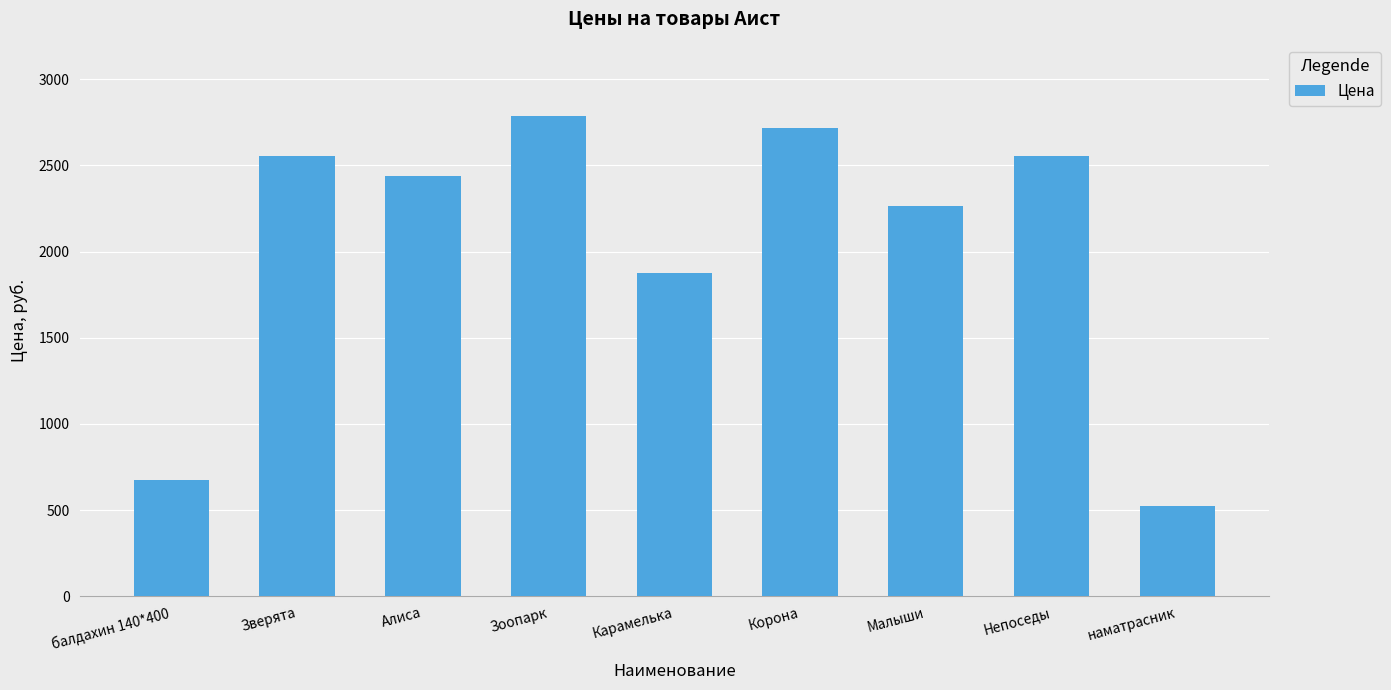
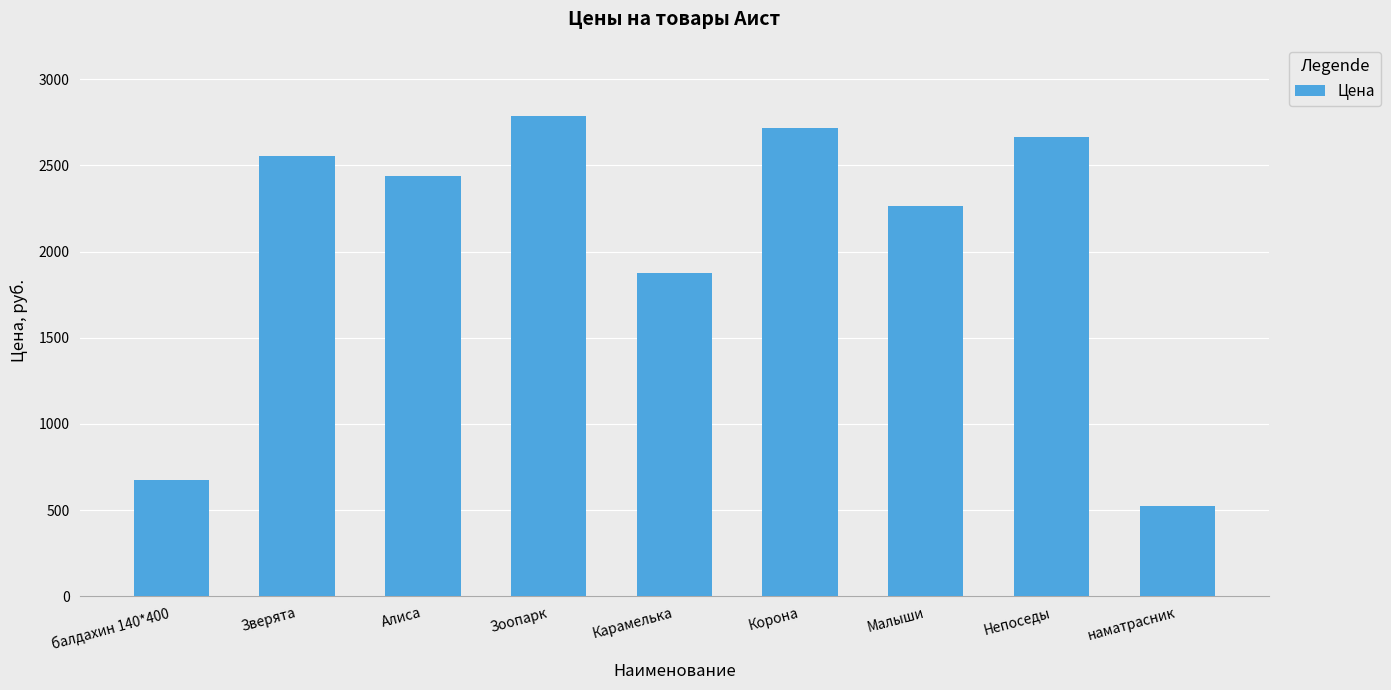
  {
    "балдахин 140*400": 670,
    "Зверята": 2550,
    "Алиса": 2440,
    "Зоопарк": 2780,
    "Карамелька": 1880,
    "Корона": 2710,
    "Малыши": 2260,
-   "Непоседы": 2550,
+   "Непоседы": 2660,
    "наматрасник": 520
  }
